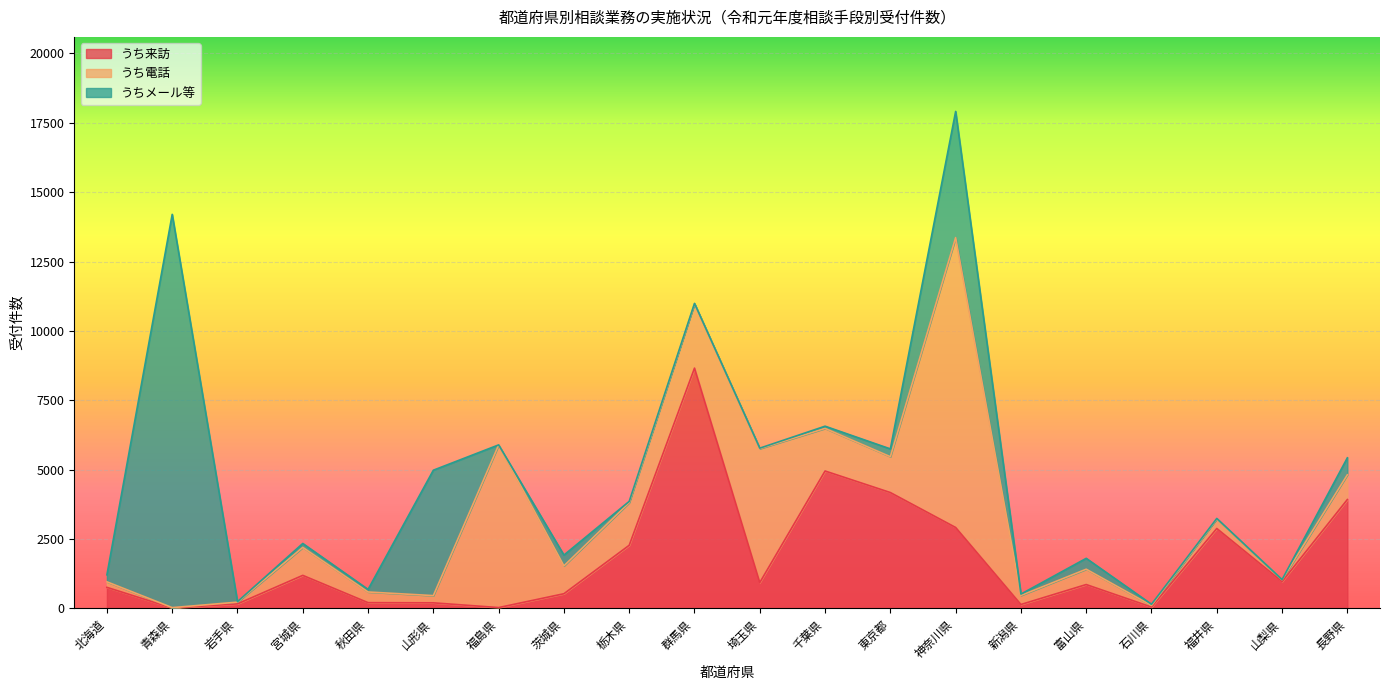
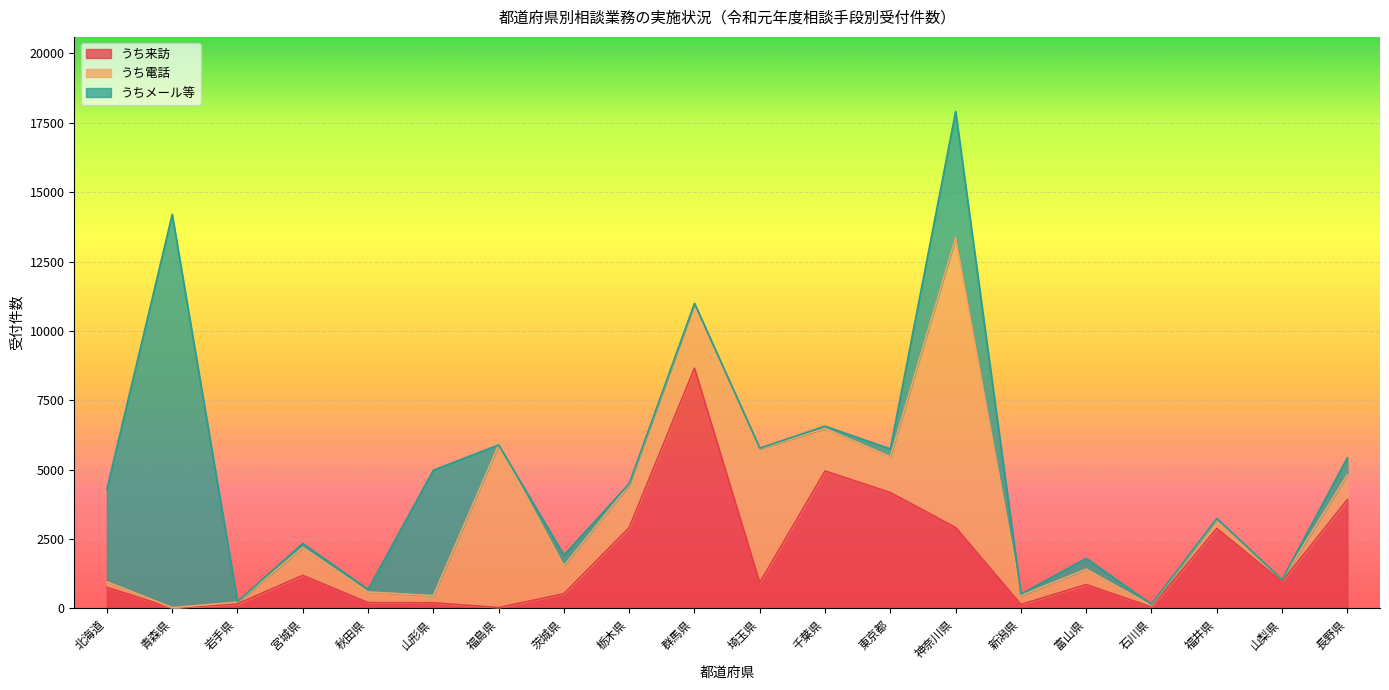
  {
    "うち来訪": {
      "北海道": 800,
      "宮城県": 1200,
      "秋田県": 200,
      "山形県": 200,
      "福島県": 0,
      "茨城県": 500,
-     "栃木県": 2300,
+     "栃木県": 2900,
      "群馬県": 8700,
      "埼玉県": 900,
      "千葉県": 4900,
      "東京都": 4200,
      "神奈川県": 2900,
      "新潟県": 100,
      "富山県": 900,
      "福井県": 2900,
      "長野県": 3900
    },
    "うち電話": {
      "北海道": 200,
      "宮城県": 1000,
      "秋田県": 400,
      "山形県": 300,
      "茨城県": 1000,
      "東京都": 1300,
      "神奈川県": 10400,
      "富山県": 600,
      "長野県": 900
    },
    "うちメール等": {
-     "北海道": 300,
+     "北海道": 3400,
      "青森県": 14200,
      "宮城県": 100,
      "秋田県": 100,
      "山形県": 4500,
      "茨城県": 400,
      "東京都": 300,
      "神奈川県": 4500,
      "富山県": 400,
      "長野県": 600
    }
  }
